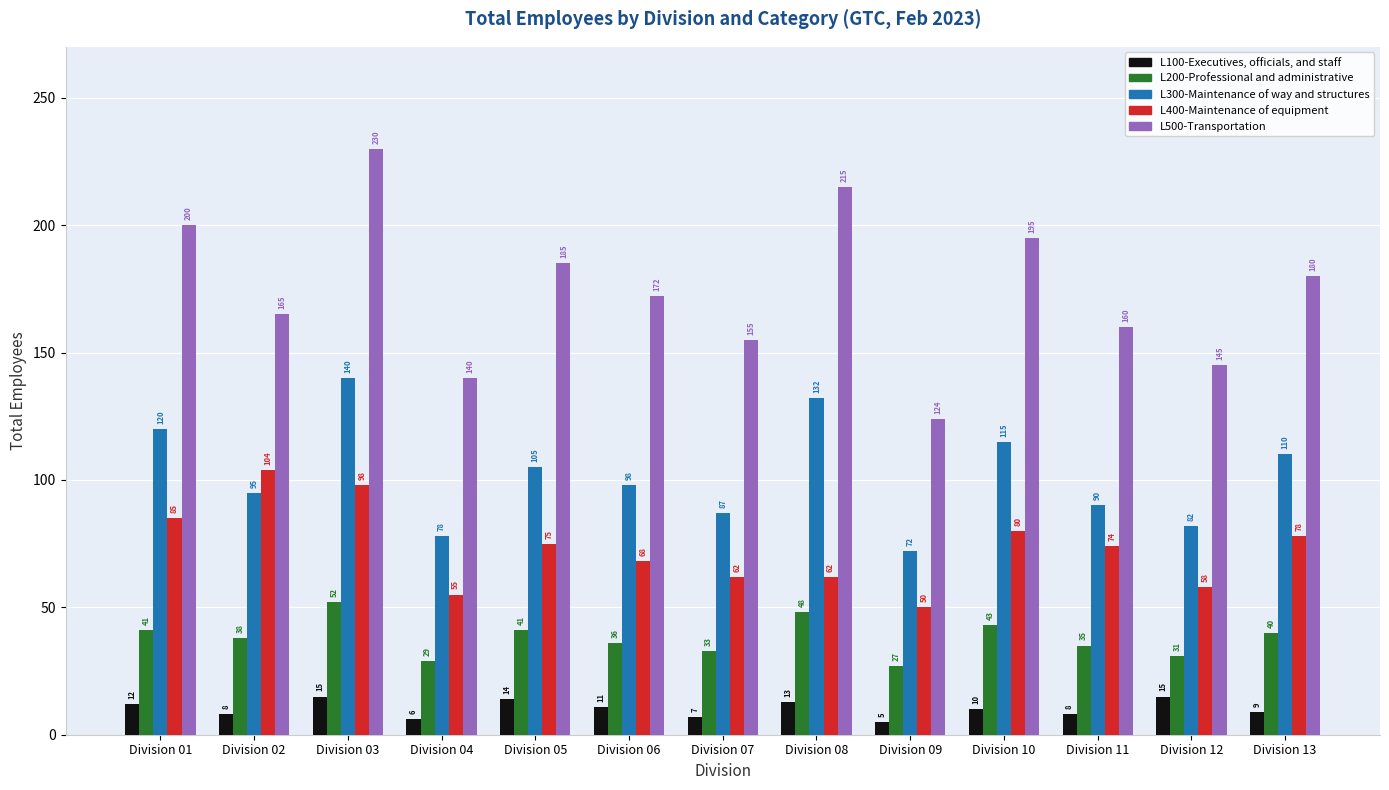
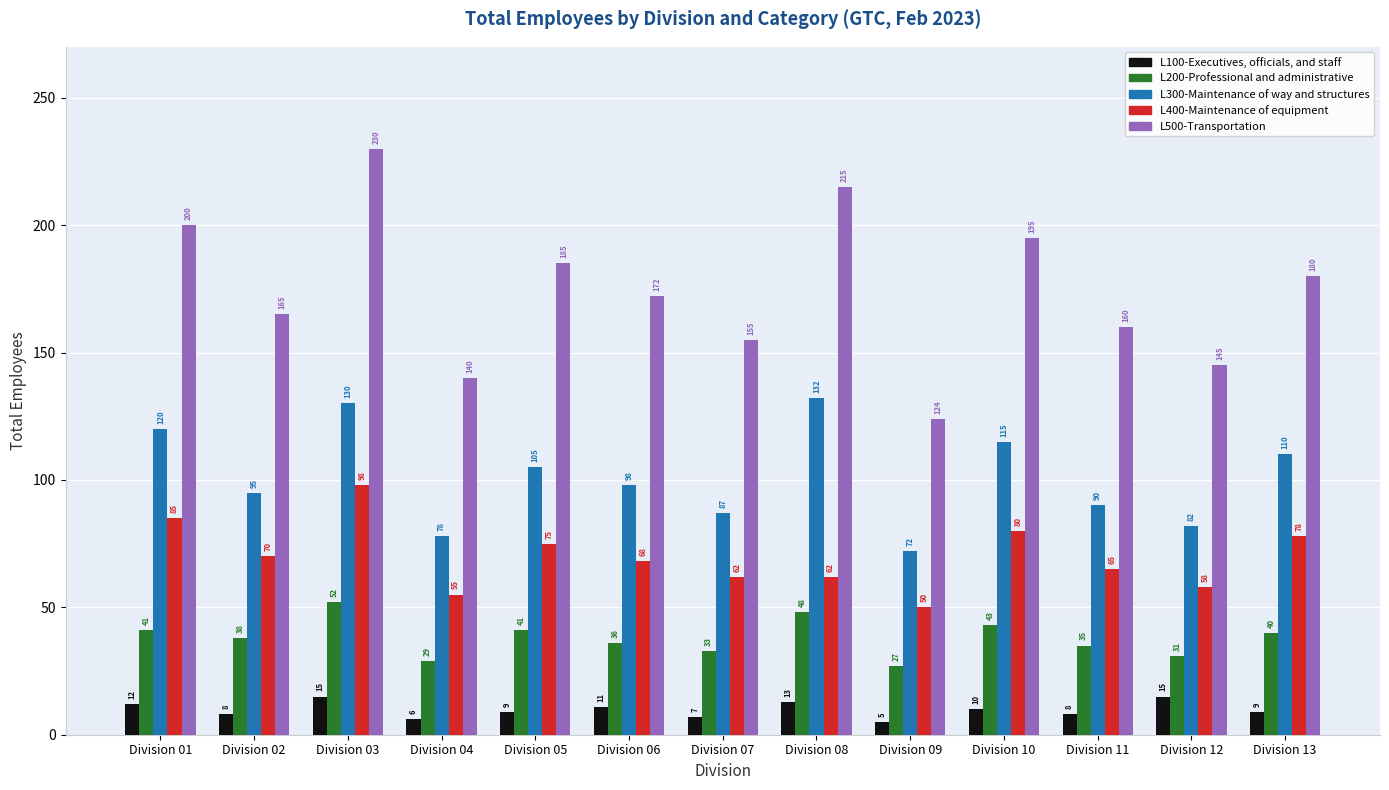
  {
    "L100-Executives, officials, and staff": {
      "Division 01": 12,
      "Division 02": 8,
      "Division 03": 15,
      "Division 04": 6,
-     "Division 05": 14,
+     "Division 05": 9,
      "Division 06": 11,
      "Division 07": 7,
      "Division 08": 13,
      "Division 09": 5,
      "Division 10": 10,
      "Division 11": 8,
      "Division 12": 15,
      "Division 13": 9
    },
    "L200-Professional and administrative": {
      "Division 01": 41,
      "Division 02": 38,
      "Division 03": 52,
      "Division 04": 29,
      "Division 05": 41,
      "Division 06": 36,
      "Division 07": 33,
      "Division 08": 48,
      "Division 09": 27,
      "Division 10": 43,
      "Division 11": 35,
      "Division 12": 31,
      "Division 13": 40
    },
    "L300-Maintenance of way and structures": {
      "Division 01": 120,
      "Division 02": 95,
-     "Division 03": 140,
+     "Division 03": 130,
      "Division 04": 78,
      "Division 05": 105,
      "Division 06": 98,
      "Division 07": 87,
      "Division 08": 132,
      "Division 09": 72,
      "Division 10": 115,
      "Division 11": 90,
      "Division 12": 82,
      "Division 13": 110
    },
    "L400-Maintenance of equipment": {
      "Division 01": 85,
-     "Division 02": 104,
+     "Division 02": 70,
      "Division 03": 98,
      "Division 04": 55,
      "Division 05": 75,
      "Division 06": 68,
      "Division 07": 62,
      "Division 08": 62,
      "Division 09": 50,
      "Division 10": 80,
-     "Division 11": 74,
+     "Division 11": 65,
      "Division 12": 58,
      "Division 13": 78
    },
    "L500-Transportation": {
      "Division 01": 200,
      "Division 02": 165,
      "Division 03": 230,
      "Division 04": 140,
      "Division 05": 185,
      "Division 06": 172,
      "Division 07": 155,
      "Division 08": 215,
      "Division 09": 124,
      "Division 10": 195,
      "Division 11": 160,
      "Division 12": 145,
      "Division 13": 180
    }
  }
